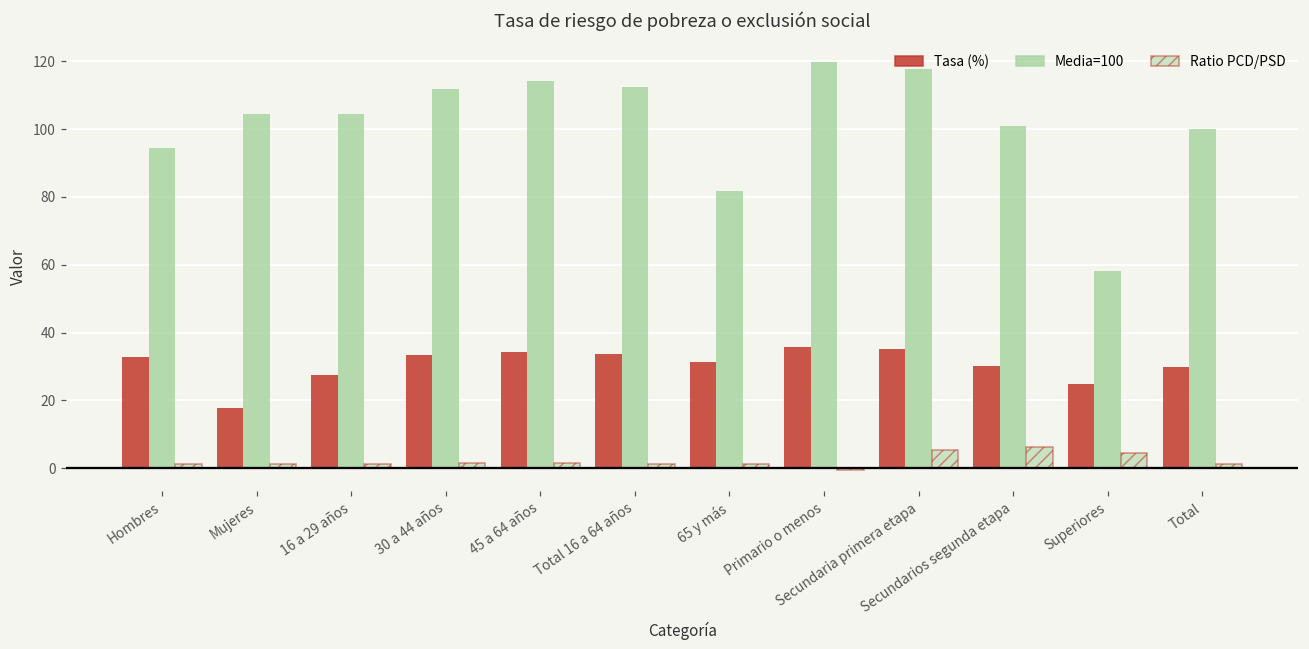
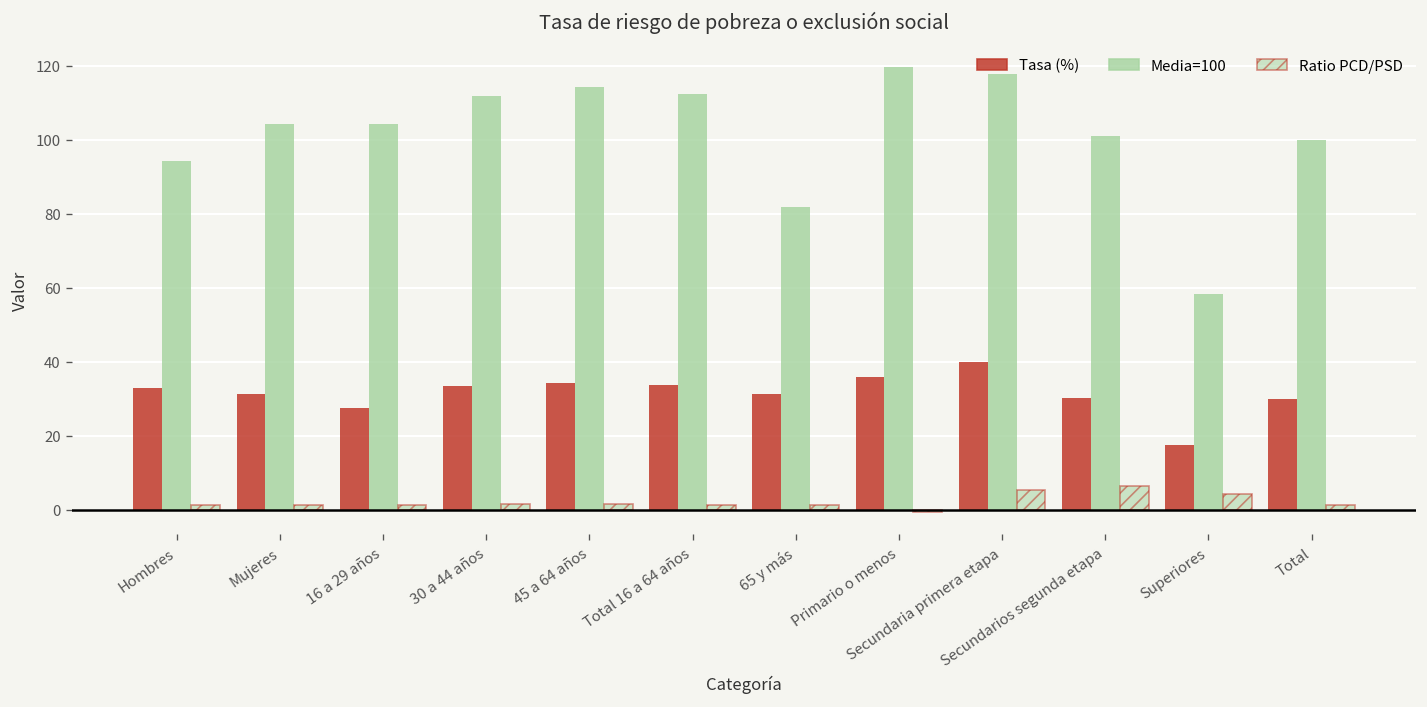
  {
    "Tasa (%)": {
      "Hombres": 33,
-     "Mujeres": 18,
+     "Mujeres": 31,
      "16 a 29 años": 28,
      "30 a 44 años": 34,
      "45 a 64 años": 34,
      "Total 16 a 64 años": 34,
      "65 y más": 31,
      "Primario o menos": 36,
-     "Secundaria primera etapa": 35,
+     "Secundaria primera etapa": 40,
      "Secundarios segunda etapa": 30,
-     "Superiores": 25,
+     "Superiores": 18,
      "Total": 30
    }
  }
